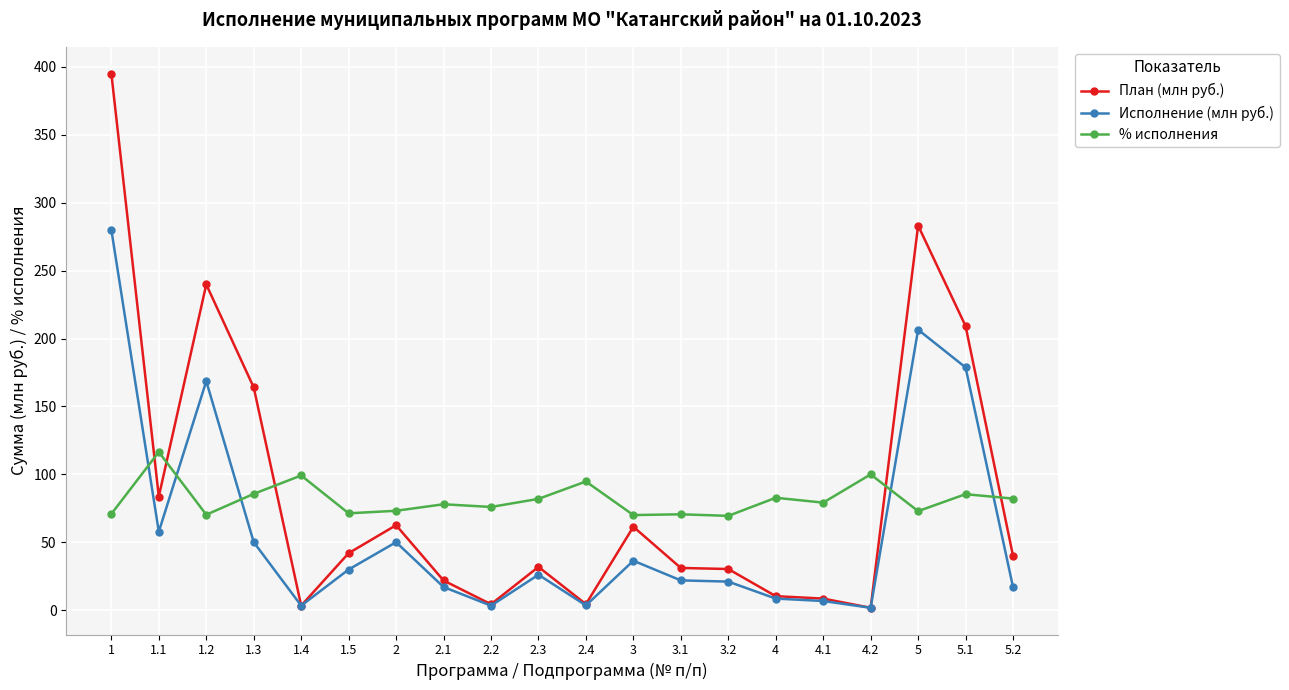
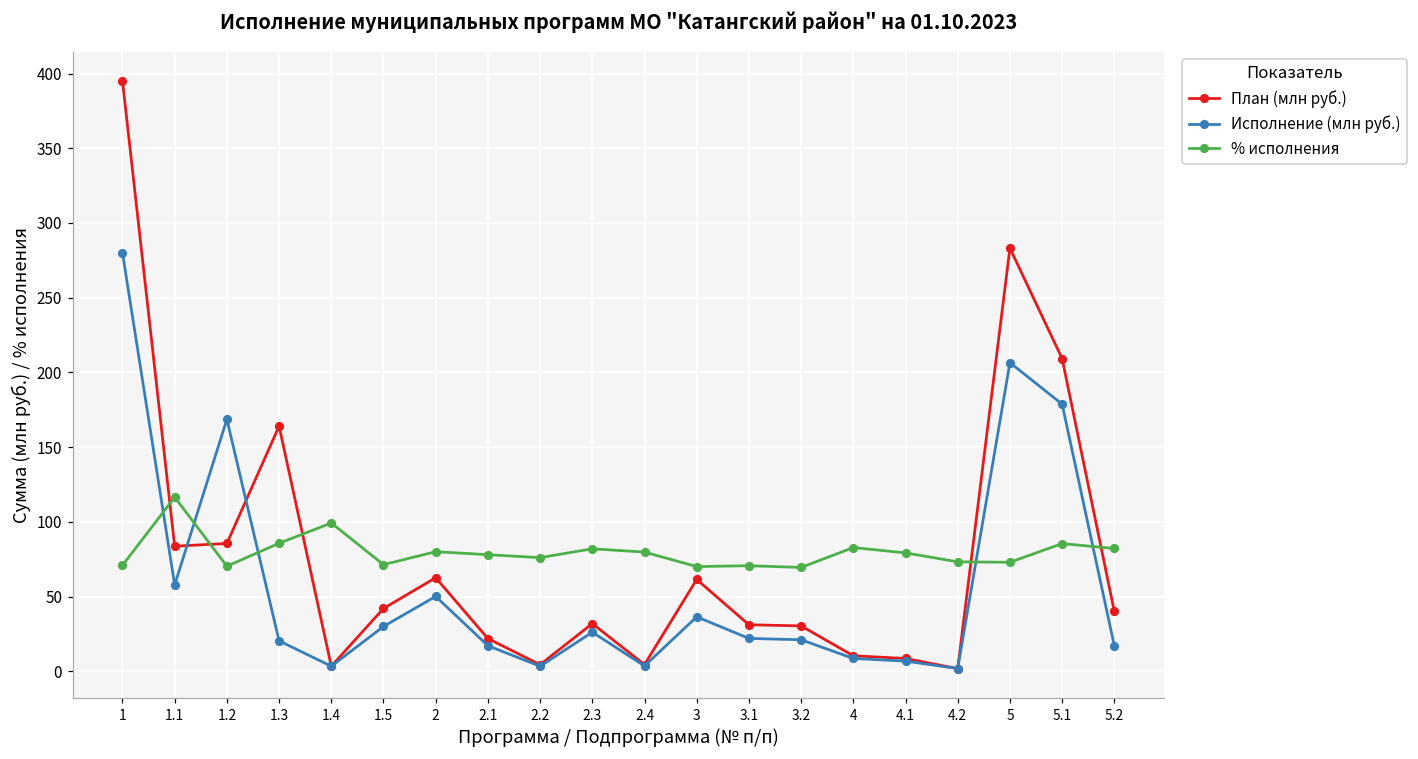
  {
    "План (млн руб.)": {
      "1": 395,
      "1.1": 84,
-     "1.2": 240,
+     "1.2": 86,
      "1.3": 164,
      "1.5": 42,
      "2": 63,
      "2.1": 22,
      "2.3": 32,
      "3": 61,
      "3.1": 31,
      "3.2": 30,
      "5": 283,
      "5.1": 209,
      "5.2": 40
    },
    "Исполнение (млн руб.)": {
      "1": 280,
      "1.1": 58,
      "1.2": 169,
-     "1.3": 50,
+     "1.3": 20,
      "1.5": 30,
      "2": 50,
      "2.1": 17,
      "2.3": 26,
      "3": 36,
      "3.1": 22,
      "3.2": 21,
      "5": 207,
      "5.1": 179,
      "5.2": 17
    },
    "% исполнения": {
      "1": 71,
      "1.1": 116,
      "1.2": 70,
      "1.3": 86,
      "1.4": 99,
      "1.5": 71,
-     "2": 73,
+     "2": 80,
      "2.1": 78,
      "2.2": 76,
      "2.3": 82,
-     "2.4": 95,
+     "2.4": 80,
      "3": 70,
      "3.1": 71,
      "3.2": 69,
      "4": 83,
      "4.1": 79,
-     "4.2": 100,
+     "4.2": 73,
      "5": 73,
      "5.1": 85,
      "5.2": 82
    }
  }
